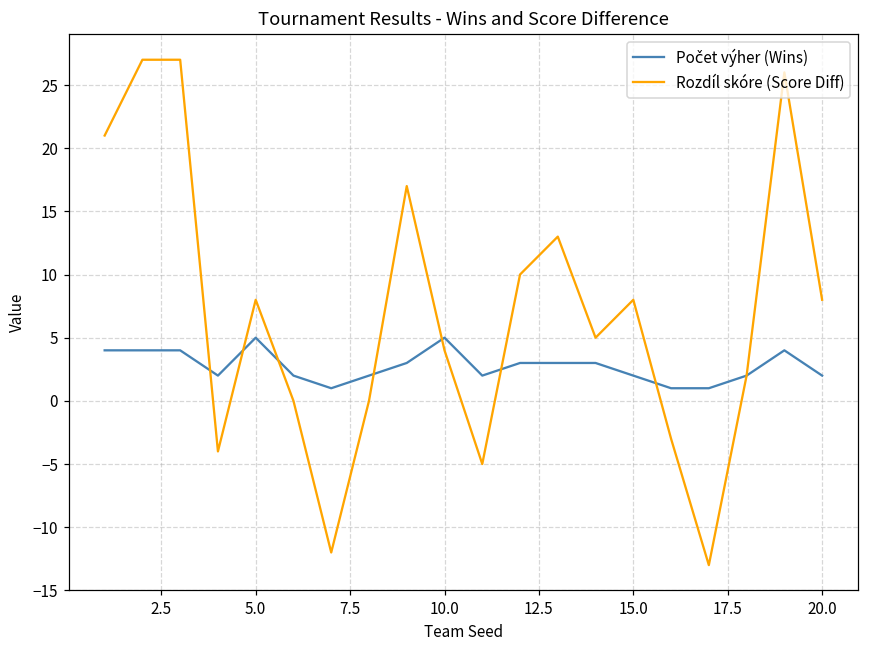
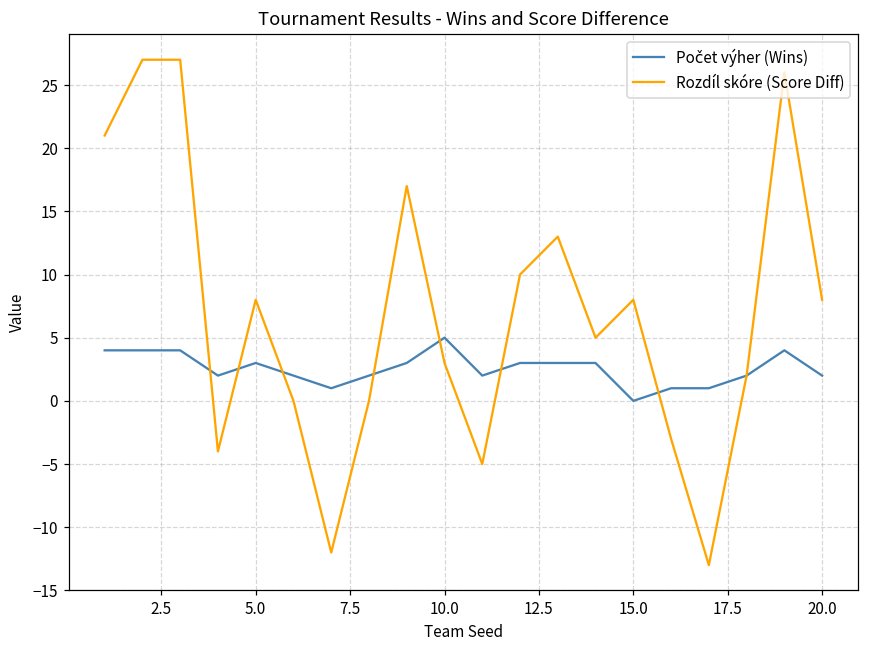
  {
    "Počet výher (Wins)": {
-     "5.0": 5,
+     "5.0": 3,
      "10.0": 5,
-     "15.0": 2,
+     "15.0": 0,
      "20.0": 2
    },
    "Rozdíl skóre (Score Diff)": {
      "5.0": 8,
-     "10.0": 4,
+     "10.0": 3,
      "15.0": 8,
      "20.0": 8
    }
  }
